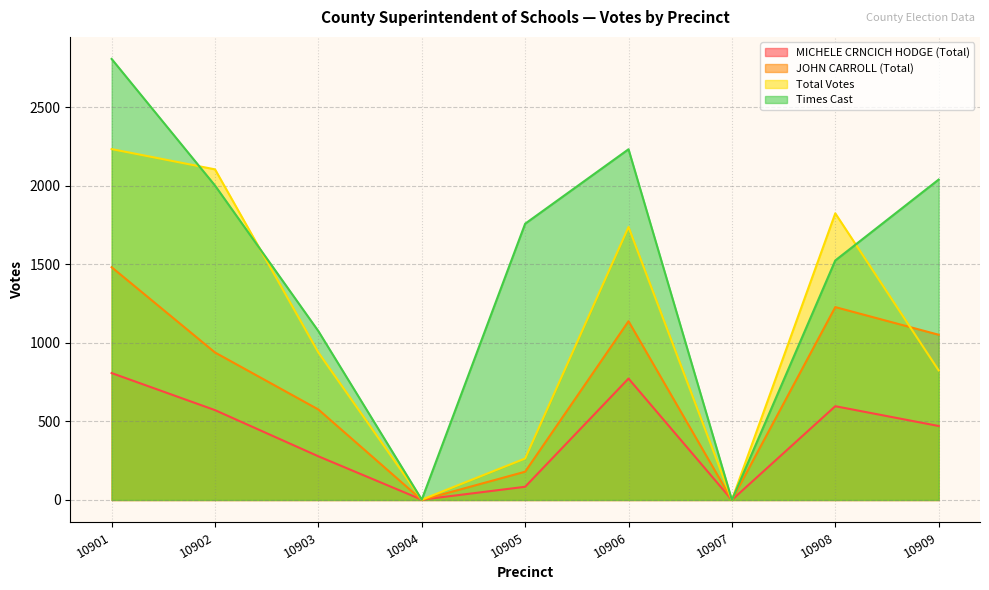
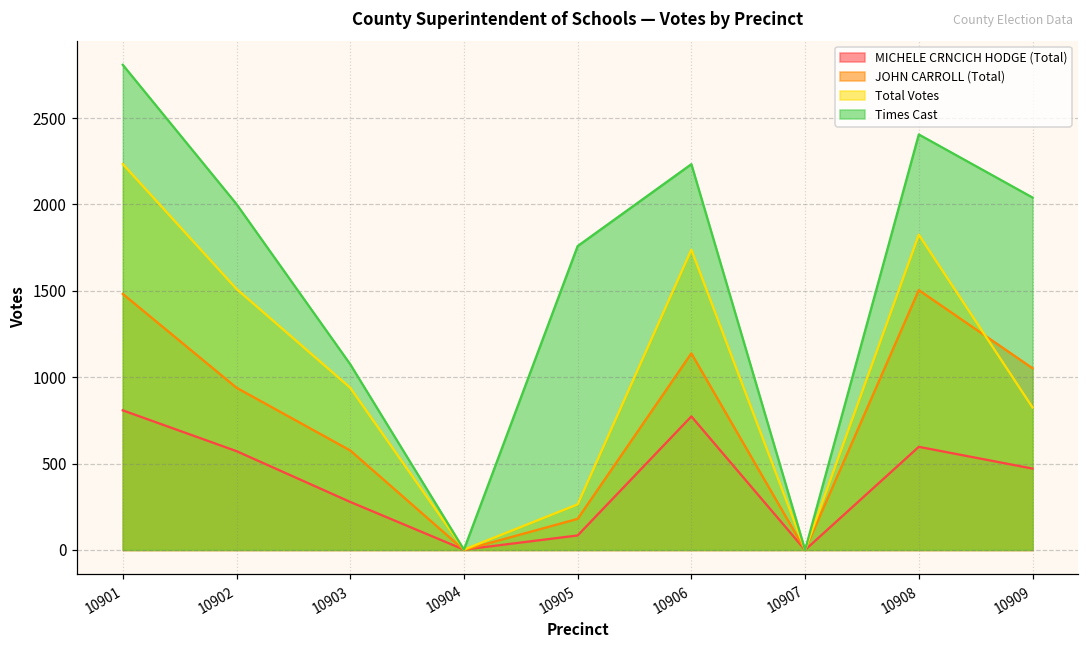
  {
    "MICHELE CRNCICH HODGE (Total)": {
      "10901": 810,
      "10902": 570,
      "10903": 280,
      "10905": 80,
      "10906": 770,
      "10908": 600,
      "10909": 470
    },
    "JOHN CARROLL (Total)": {
      "10901": 1480,
      "10902": 940,
      "10903": 580,
      "10905": 180,
      "10906": 1140,
-     "10908": 1230,
+     "10908": 1500,
      "10909": 1050
    },
    "Total Votes": {
      "10901": 2230,
-     "10902": 2110,
+     "10902": 1510,
      "10903": 940,
      "10905": 260,
      "10906": 1740,
      "10908": 1830,
      "10909": 830
    },
    "Times Cast": {
      "10901": 2810,
      "10902": 2000,
      "10903": 1080,
      "10905": 1760,
      "10906": 2230,
-     "10908": 1530,
+     "10908": 2410,
      "10909": 2040
    }
  }
